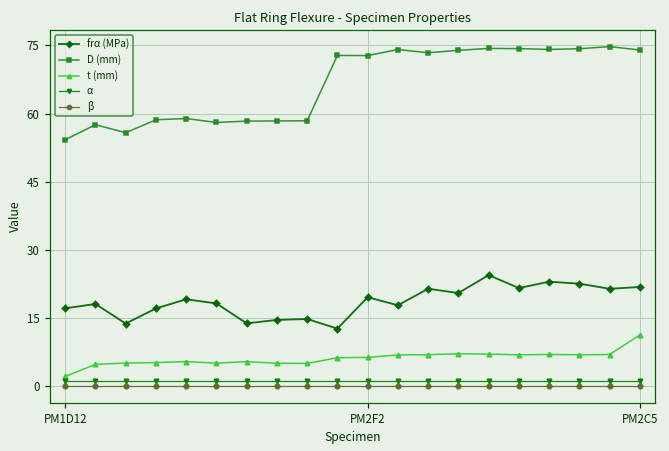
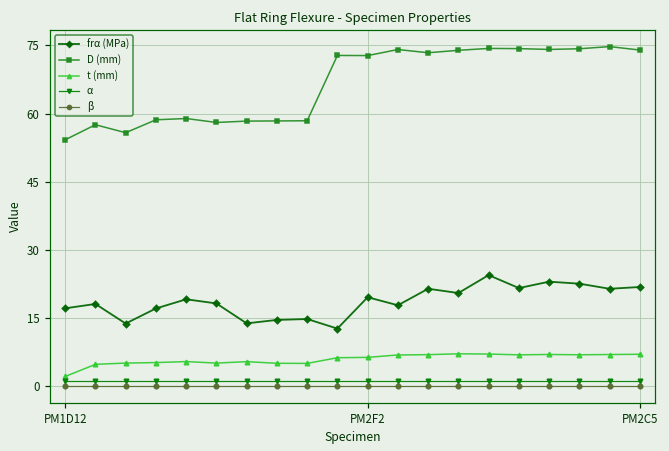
  {
    "t (mm)": {
      "PM1D12": 2,
      "PM2F2": 6,
-     "PM2C5": 11
+     "PM2C5": 7
    },
    "β": {
      "PM1D12": 0,
      "PM2F2": 0,
      "PM2C5": 0
    }
  }
